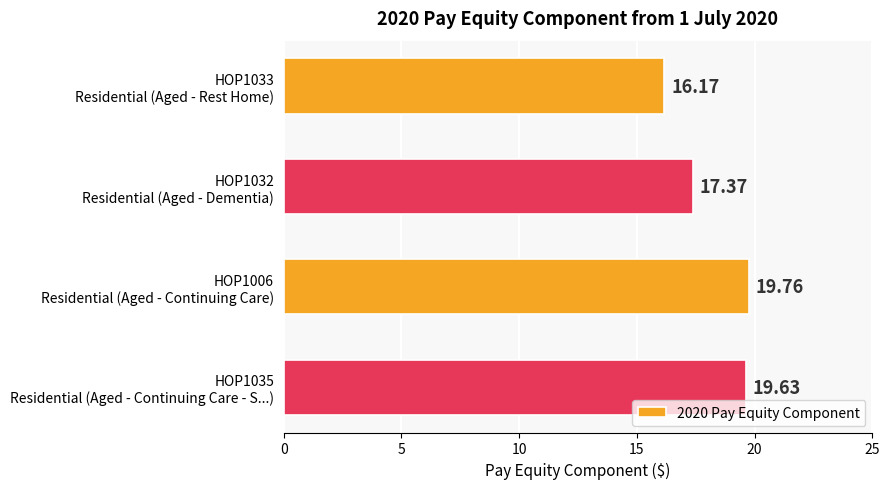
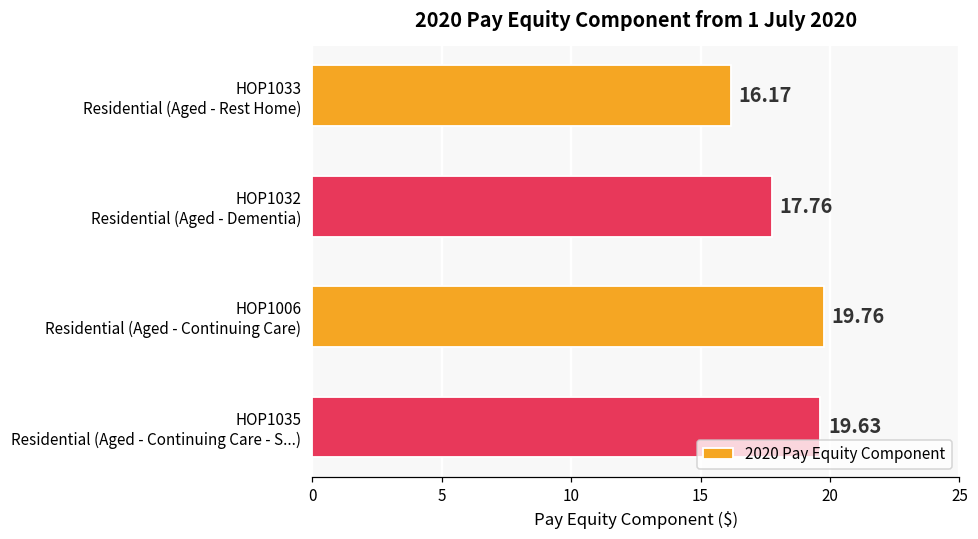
  {
    "HOP1033 Residential (Aged - Rest Home)": 16.17,
-   "HOP1032 Residential (Aged - Dementia)": 17.37,
+   "HOP1032 Residential (Aged - Dementia)": 17.76,
    "HOP1006 Residential (Aged - Continuing Care)": 19.76,
    "HOP1035 Residential (Aged - Continuing Care - S...)": 19.63
  }
